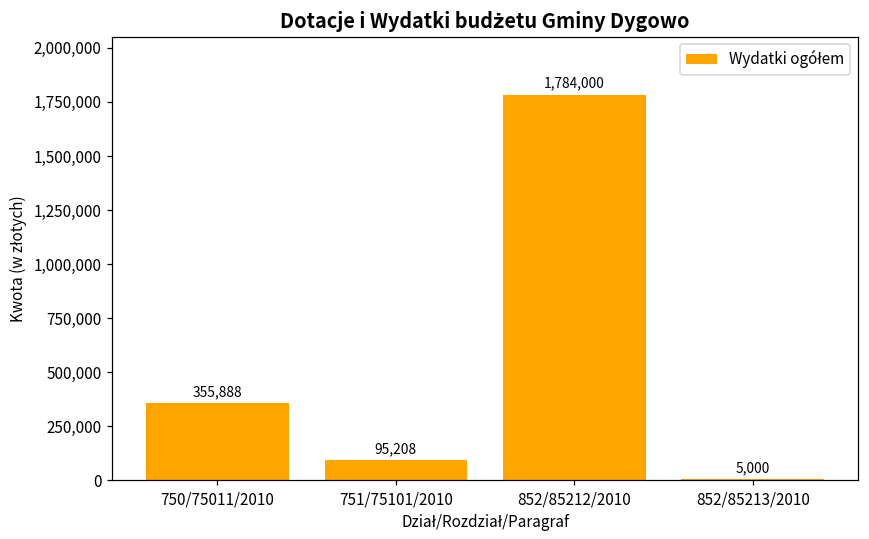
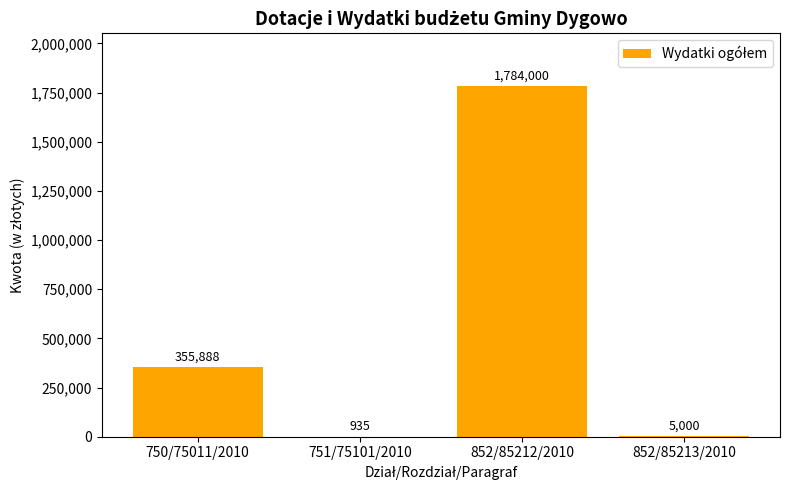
  {
    "750/75011/2010": "355,888",
-   "751/75101/2010": "95,208",
+   "751/75101/2010": "935",
    "852/85212/2010": "1,784,000",
    "852/85213/2010": "5,000"
  }
